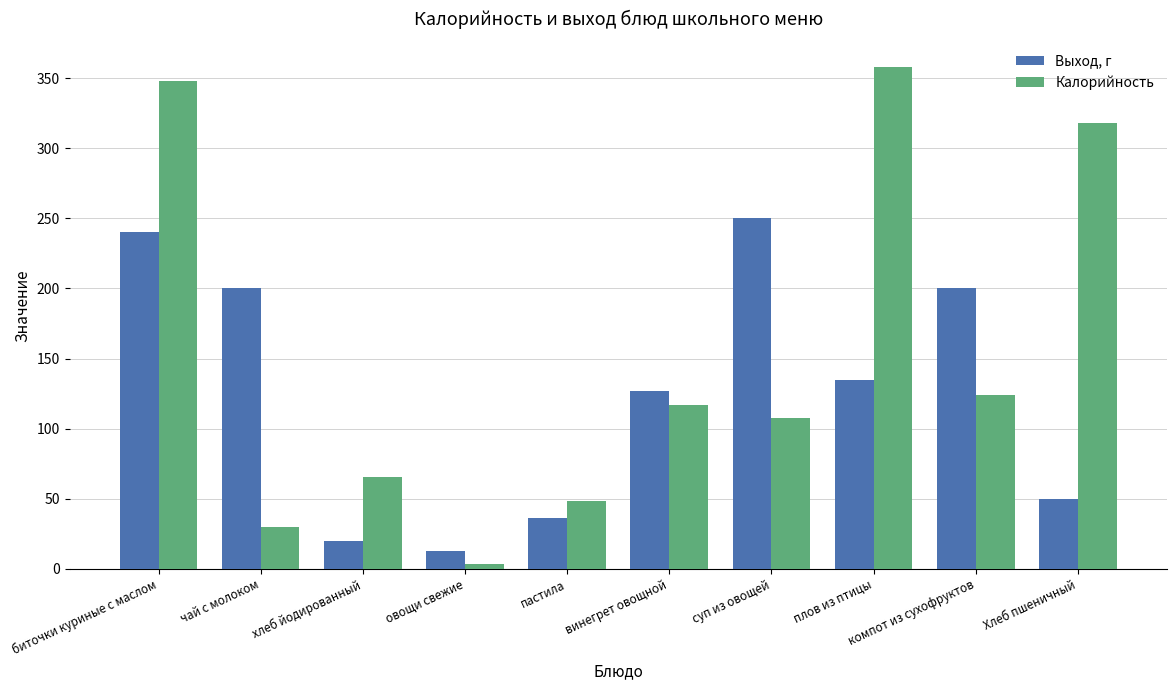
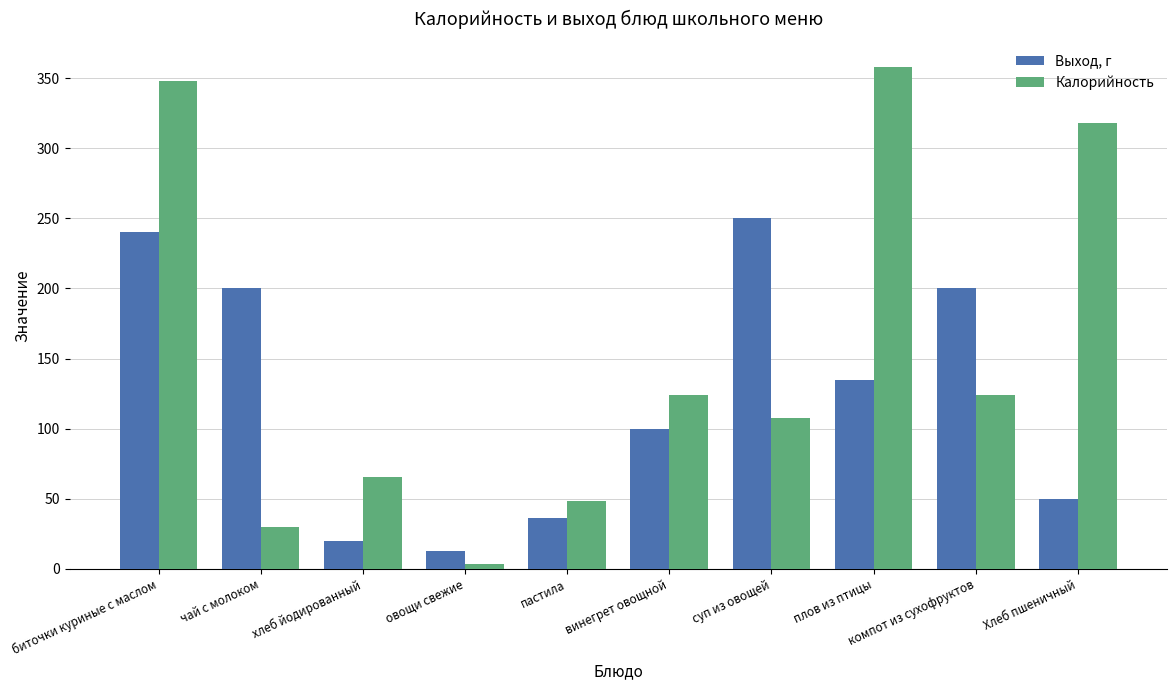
  {
    "Выход, г": {
      "биточки куриные с маслом": 240,
      "чай с молоком": 200,
      "хлеб йодированный": 20,
      "овощи свежие": 13,
      "пастила": 36,
-     "винегрет овощной": 127,
+     "винегрет овощной": 100,
      "суп из овощей": 250,
      "плов из птицы": 135,
      "компот из сухофруктов": 200,
      "Хлеб пшеничный": 50
    },
    "Калорийность": {
      "биточки куриные с маслом": 348,
      "чай с молоком": 30,
      "хлеб йодированный": 65,
      "овощи свежие": 3,
      "пастила": 49,
-     "винегрет овощной": 117,
+     "винегрет овощной": 124,
      "суп из овощей": 107,
      "плов из птицы": 358,
      "компот из сухофруктов": 124,
      "Хлеб пшеничный": 318
    }
  }
